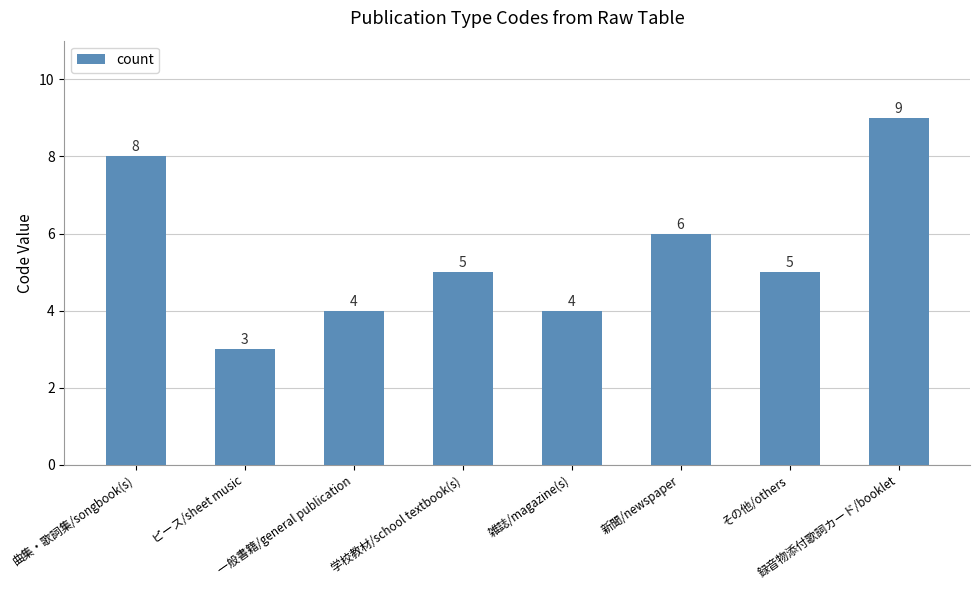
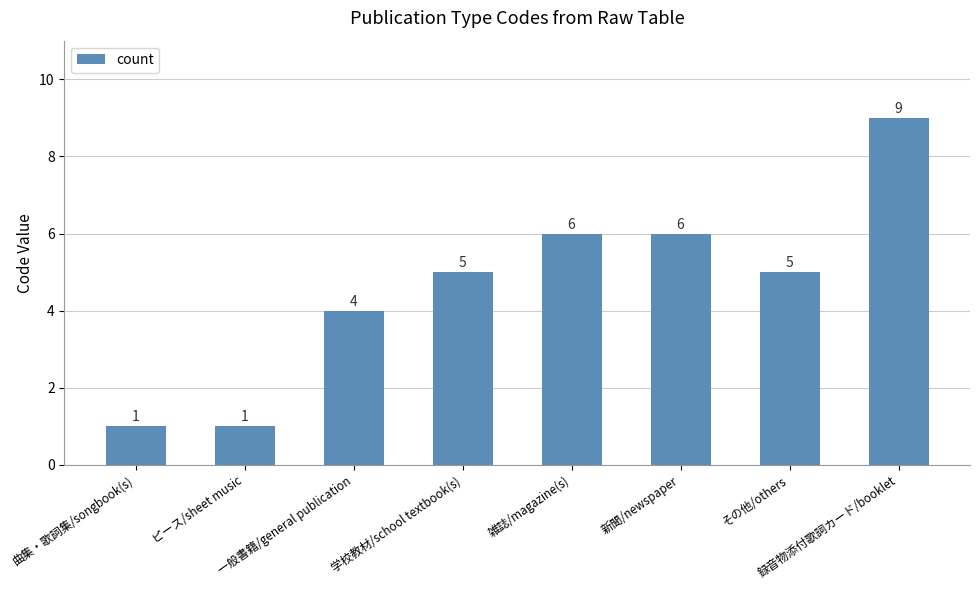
  {
-   "曲集・歌詞集/songbook(s)": 8,
-   "ピース/sheet music": 3,
+   "曲集・歌詞集/songbook(s)": 1,
+   "ピース/sheet music": 1,
    "一般書籍/general publication": 4,
    "学校教材/school textbook(s)": 5,
-   "雑誌/magazine(s)": 4,
+   "雑誌/magazine(s)": 6,
    "新聞/newspaper": 6,
    "その他/others": 5,
    "録音物添付歌詞カード/booklet": 9
  }
